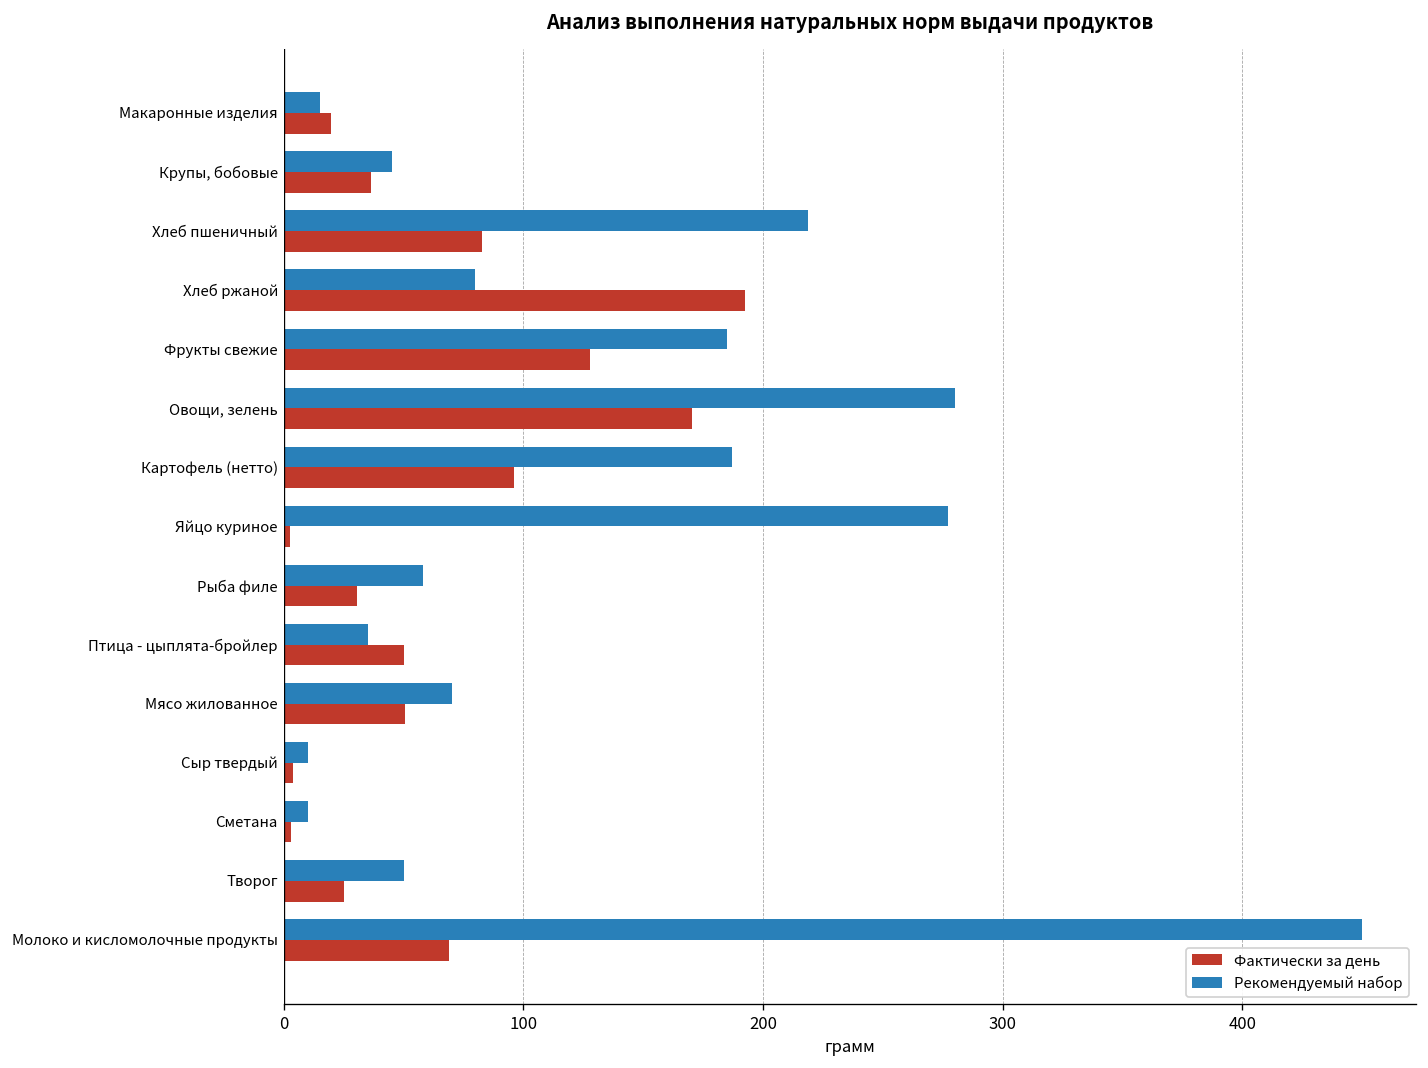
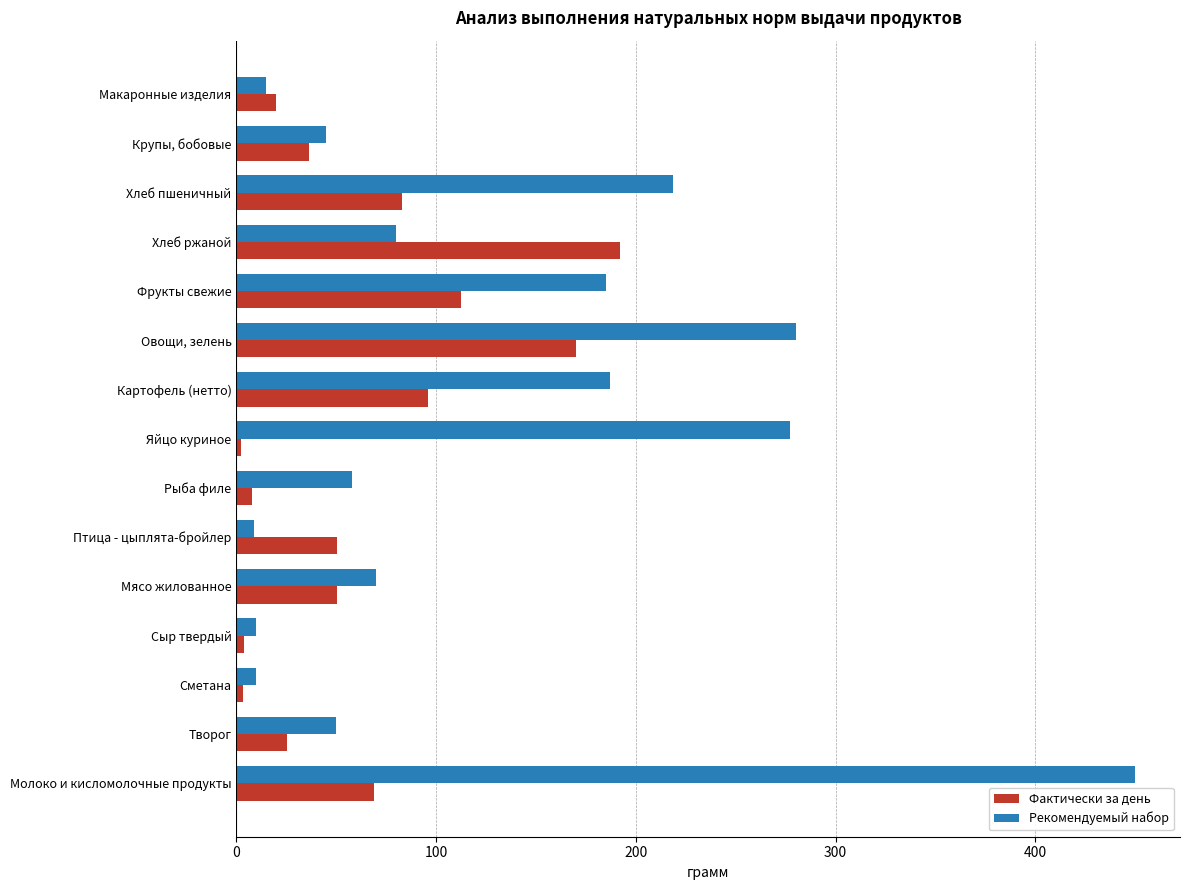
  {
    "Фактически за день": {
      "Макаронные изделия": 20,
      "Крупы, бобовые": 36,
      "Хлеб пшеничный": 83,
      "Хлеб ржаной": 192,
-     "Фрукты свежие": 128,
+     "Фрукты свежие": 112,
      "Овощи, зелень": 170,
      "Картофель (нетто)": 96,
      "Яйцо куриное": 2,
-     "Рыба филе": 31,
+     "Рыба филе": 8,
      "Птица - цыплята-бройлер": 50,
      "Мясо жилованное": 51,
      "Сыр твердый": 4,
      "Сметана": 3,
      "Творог": 25,
      "Молоко и кисломолочные продукты": 69
    },
    "Рекомендуемый набор": {
      "Макаронные изделия": 15,
      "Крупы, бобовые": 45,
      "Хлеб пшеничный": 219,
      "Хлеб ржаной": 80,
      "Фрукты свежие": 185,
      "Овощи, зелень": 280,
      "Картофель (нетто)": 187,
      "Яйцо куриное": 277,
      "Рыба филе": 58,
-     "Птица - цыплята-бройлер": 35,
+     "Птица - цыплята-бройлер": 9,
      "Мясо жилованное": 70,
      "Сыр твердый": 10,
      "Сметана": 10,
      "Творог": 50,
      "Молоко и кисломолочные продукты": 450
    }
  }
